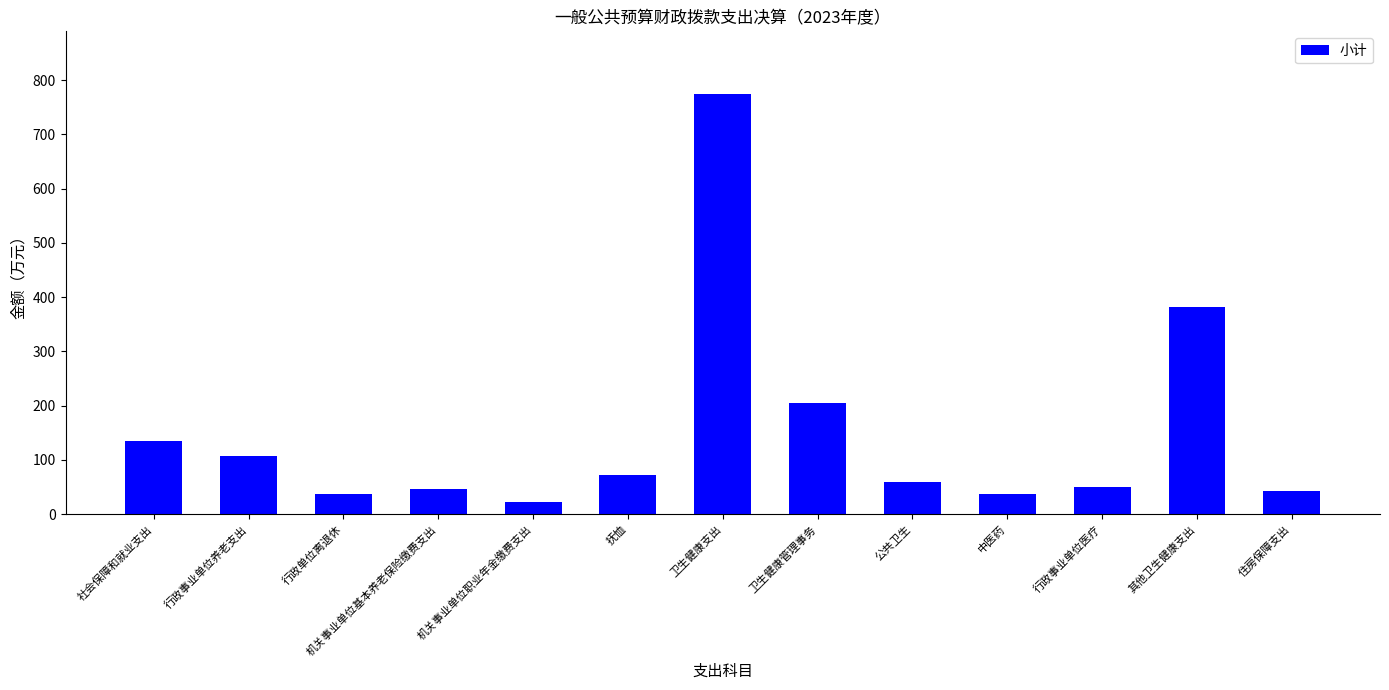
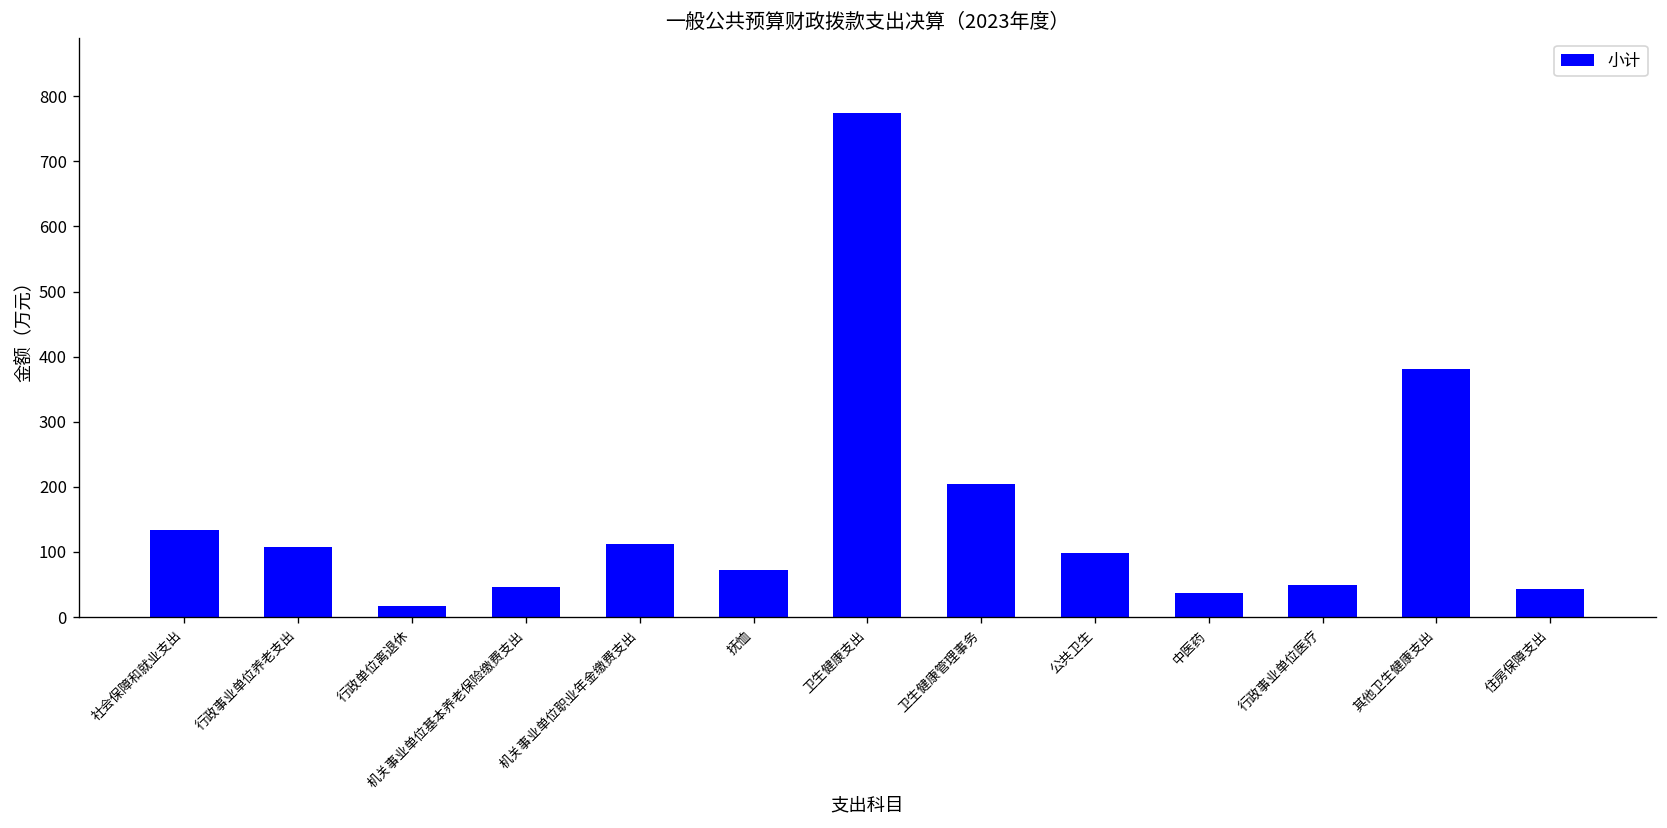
  {
    "社会保障和就业支出": 130,
    "行政事业单位养老支出": 110,
-   "行政单位离退休": 40,
+   "行政单位离退休": 20,
    "机关事业单位基本养老保险缴费支出": 50,
-   "机关事业单位职业年金缴费支出": 20,
+   "机关事业单位职业年金缴费支出": 110,
    "抚恤": 70,
    "卫生健康支出": 770,
    "卫生健康管理事务": 200,
-   "公共卫生": 60,
+   "公共卫生": 100,
    "中医药": 40,
    "行政事业单位医疗": 50,
    "其他卫生健康支出": 380,
    "住房保障支出": 40
  }
